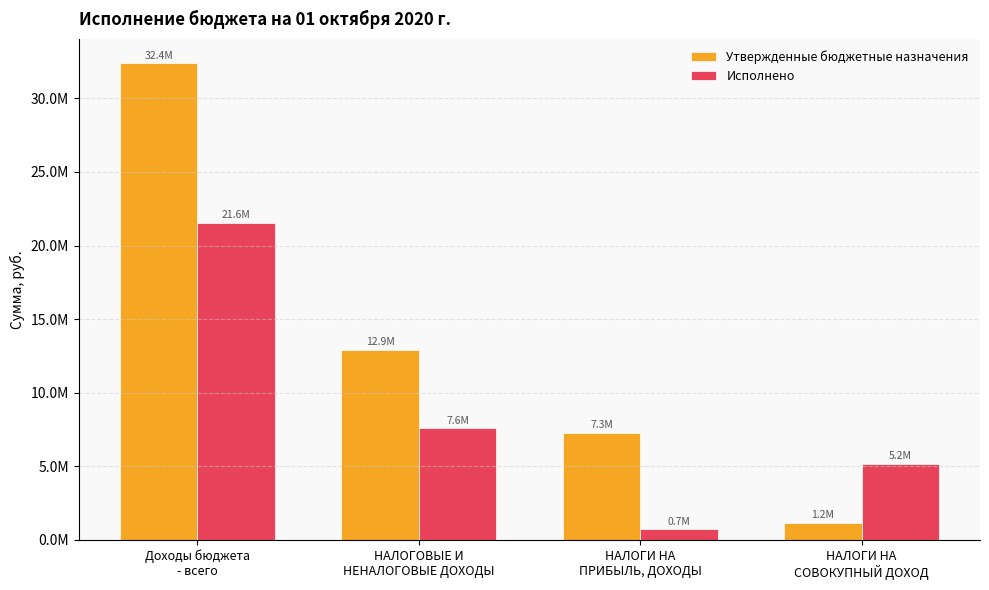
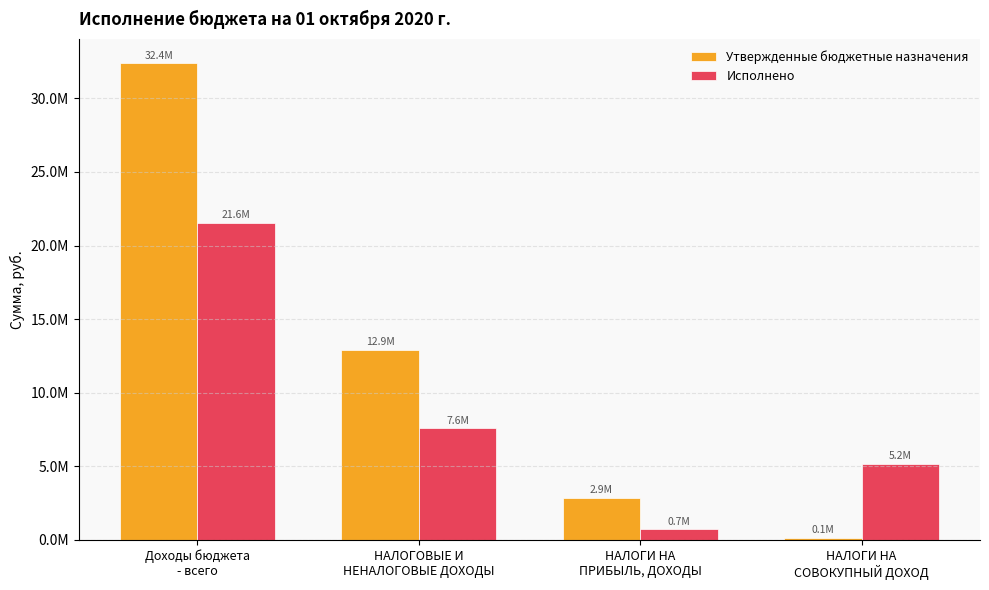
  {
    "Утвержденные бюджетные назначения": {
      "Доходы бюджета - всего": "32.4M",
      "НАЛОГОВЫЕ И НЕНАЛОГОВЫЕ ДОХОДЫ": "12.9M",
-     "НАЛОГИ НА ПРИБЫЛЬ, ДОХОДЫ": "7.3M",
-     "НАЛОГИ НА СОВОКУПНЫЙ ДОХОД": "1.2M"
+     "НАЛОГИ НА ПРИБЫЛЬ, ДОХОДЫ": "2.9M",
+     "НАЛОГИ НА СОВОКУПНЫЙ ДОХОД": "0.1M"
    },
    "Исполнено": {
      "Доходы бюджета - всего": "21.6M",
      "НАЛОГОВЫЕ И НЕНАЛОГОВЫЕ ДОХОДЫ": "7.6M",
      "НАЛОГИ НА ПРИБЫЛЬ, ДОХОДЫ": "0.7M",
      "НАЛОГИ НА СОВОКУПНЫЙ ДОХОД": "5.2M"
    }
  }
